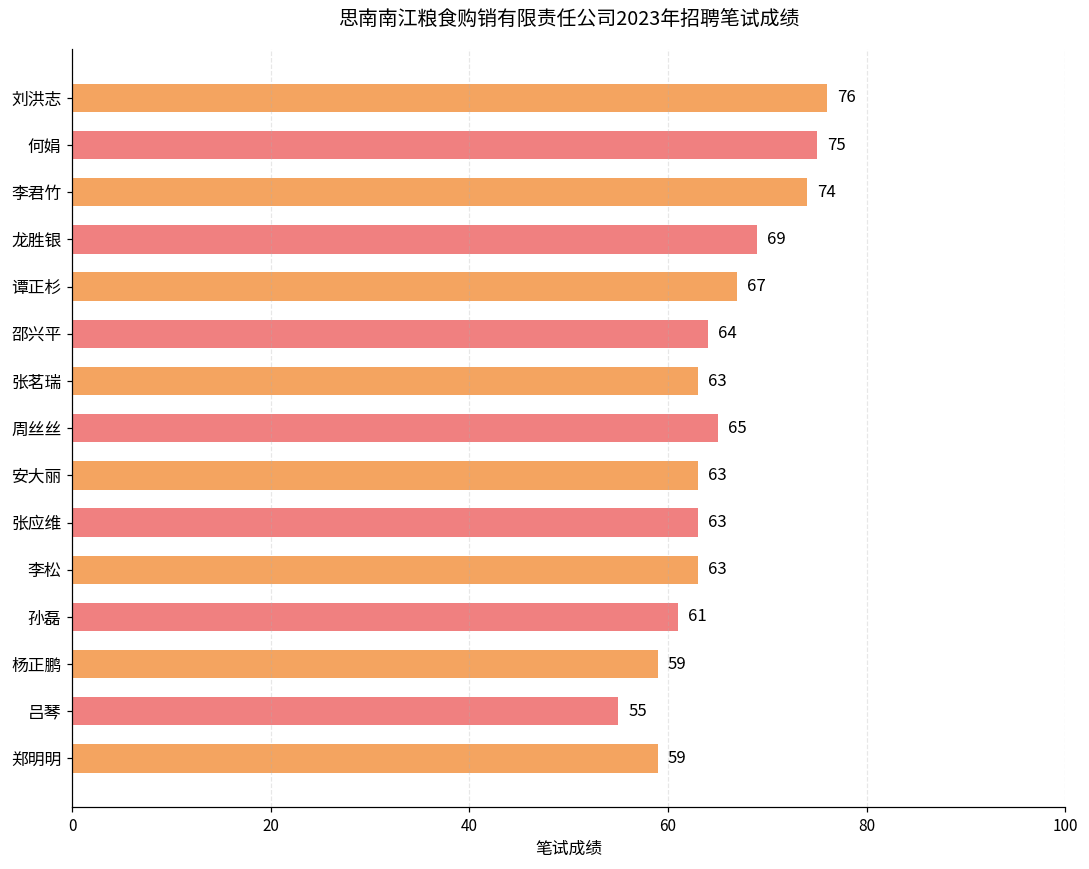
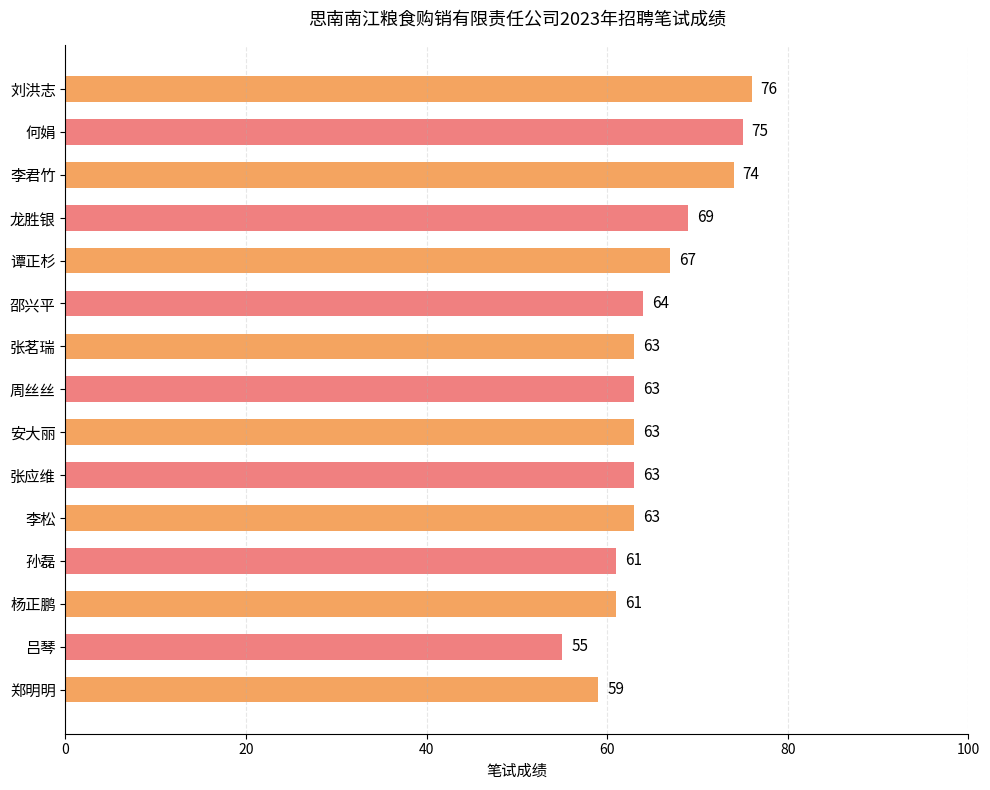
  {
    "刘洪志": 76,
    "何娟": 75,
    "李君竹": 74,
    "龙胜银": 69,
    "谭正杉": 67,
    "邵兴平": 64,
    "张茗瑞": 63,
-   "周丝丝": 65,
+   "周丝丝": 63,
    "安大丽": 63,
    "张应维": 63,
    "李松": 63,
    "孙磊": 61,
-   "杨正鹏": 59,
+   "杨正鹏": 61,
    "吕琴": 55,
    "郑明明": 59
  }
